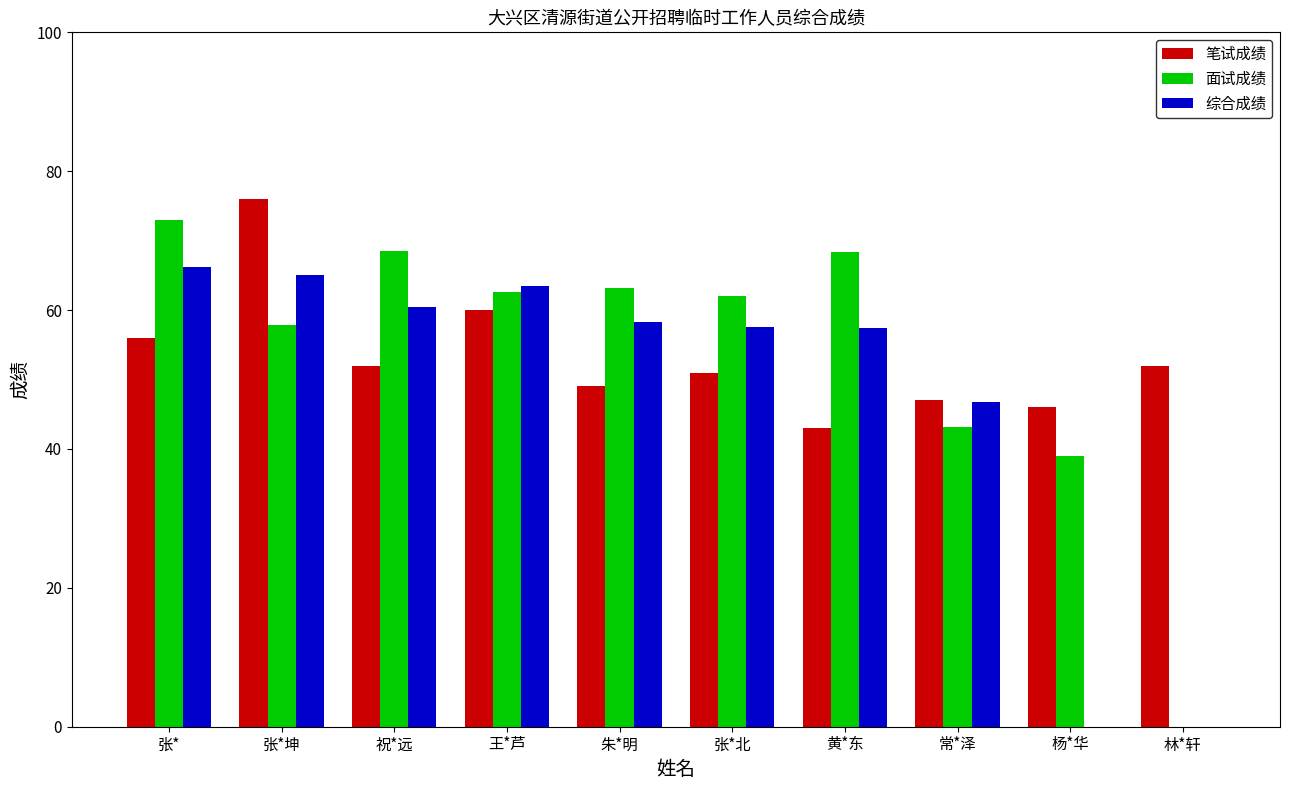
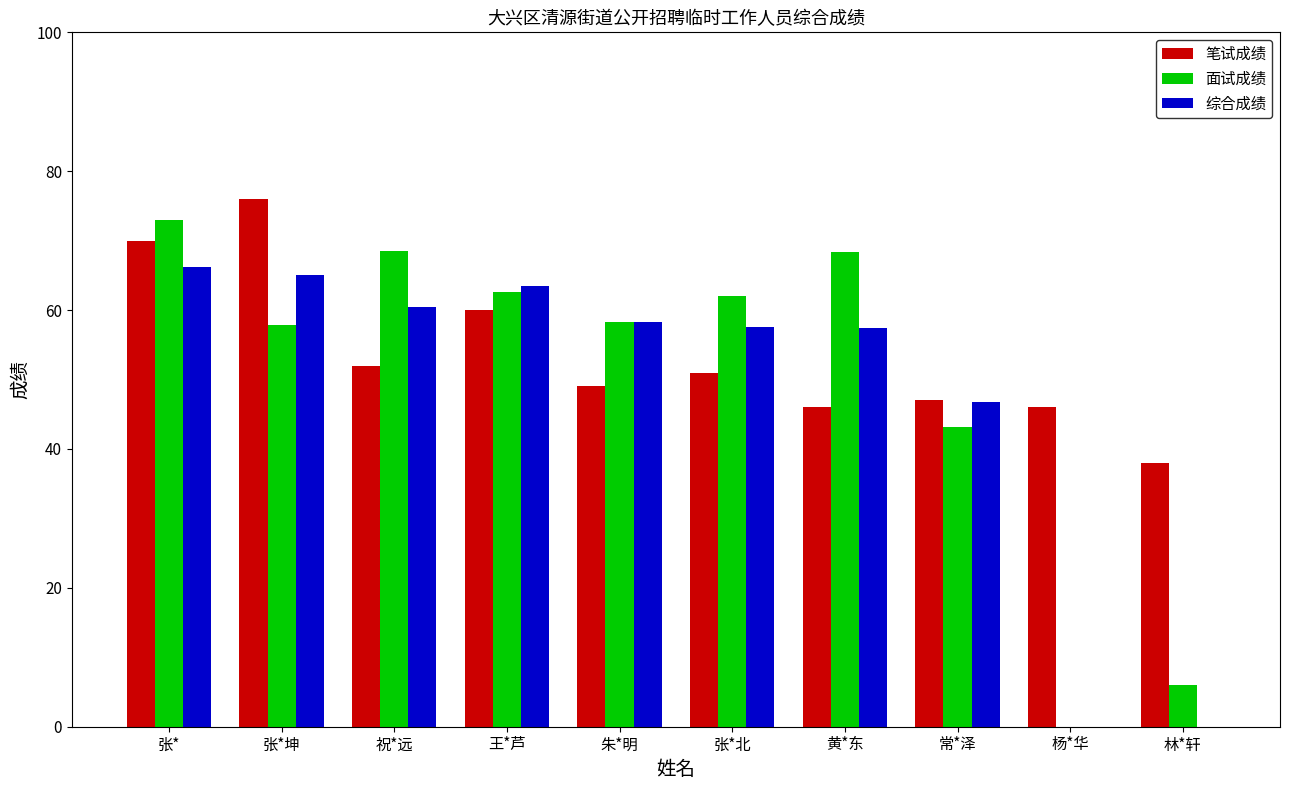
  {
    "笔试成绩": {
-     "张*": 56,
+     "张*": 70,
      "张*坤": 76,
      "祝*远": 52,
      "王*芦": 60,
      "朱*明": 49,
      "张*北": 51,
-     "黄*东": 43,
+     "黄*东": 46,
      "常*泽": 47,
      "杨*华": 46,
-     "林*轩": 52
+     "林*轩": 38
    },
    "面试成绩": {
      "张*": 73,
      "张*坤": 58,
      "祝*远": 69,
      "王*芦": 63,
-     "朱*明": 63,
+     "朱*明": 58,
      "张*北": 62,
      "黄*东": 68,
      "常*泽": 43,
-     "杨*华": 39,
-     "林*轩": 0
+     "杨*华": 0,
+     "林*轩": 6
    },
    "综合成绩": {
      "张*": 66,
      "张*坤": 65,
      "祝*远": 60,
      "王*芦": 63,
      "朱*明": 58,
      "张*北": 58,
      "黄*东": 57,
      "常*泽": 47,
      "杨*华": 0,
      "林*轩": 0
    }
  }
